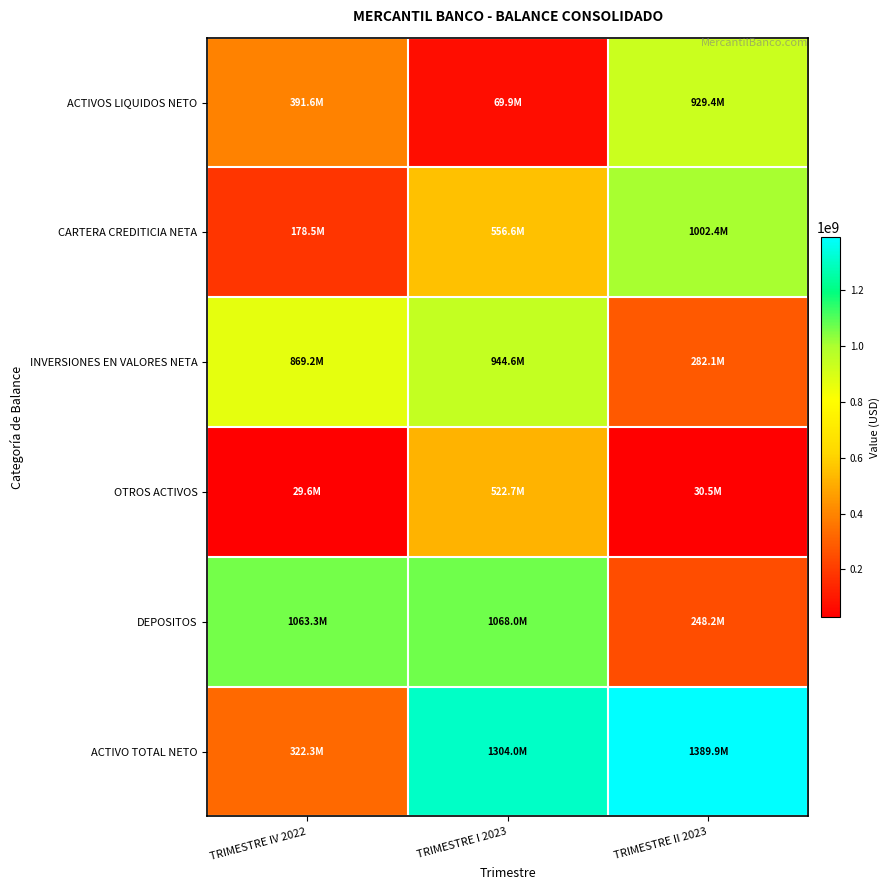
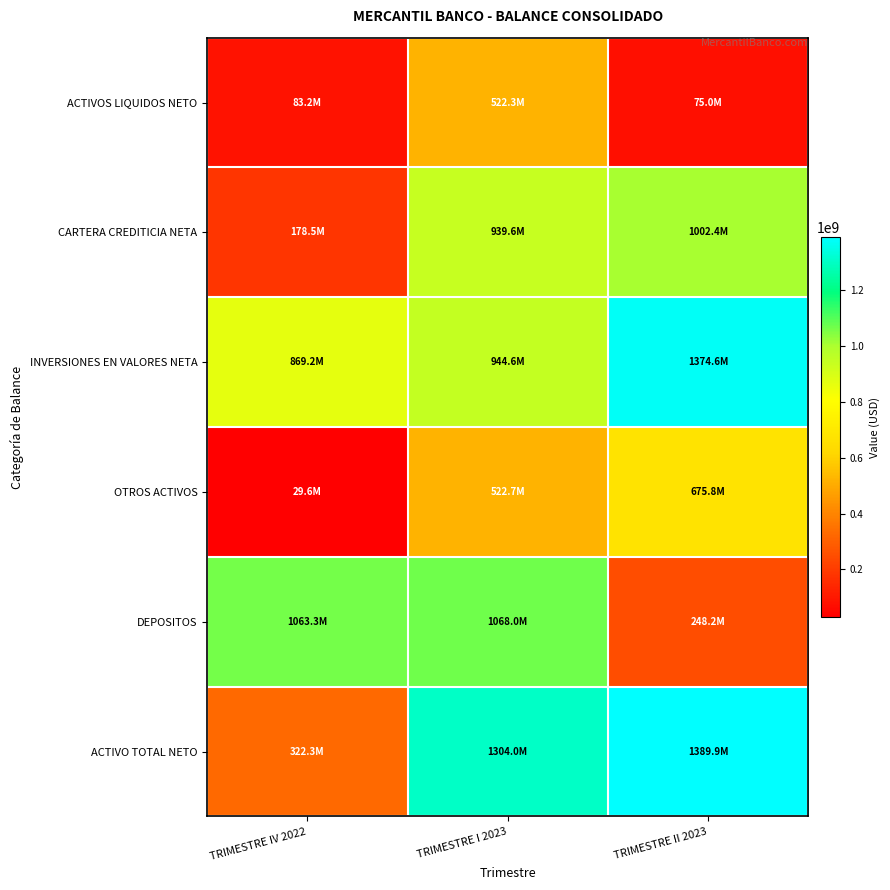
  {
    "ACTIVOS LIQUIDOS NETO": {
-     "TRIMESTRE IV 2022": "391.6M",
-     "TRIMESTRE I 2023": "69.9M",
-     "TRIMESTRE II 2023": "929.4M"
+     "TRIMESTRE IV 2022": "83.2M",
+     "TRIMESTRE I 2023": "522.3M",
+     "TRIMESTRE II 2023": "75.0M"
    },
    "CARTERA CREDITICIA NETA": {
      "TRIMESTRE IV 2022": "178.5M",
-     "TRIMESTRE I 2023": "556.6M",
+     "TRIMESTRE I 2023": "939.6M",
      "TRIMESTRE II 2023": "1002.4M"
    },
    "INVERSIONES EN VALORES NETA": {
      "TRIMESTRE IV 2022": "869.2M",
      "TRIMESTRE I 2023": "944.6M",
-     "TRIMESTRE II 2023": "282.1M"
+     "TRIMESTRE II 2023": "1374.6M"
    },
    "OTROS ACTIVOS": {
      "TRIMESTRE IV 2022": "29.6M",
      "TRIMESTRE I 2023": "522.7M",
-     "TRIMESTRE II 2023": "30.5M"
+     "TRIMESTRE II 2023": "675.8M"
    },
    "DEPOSITOS": {
      "TRIMESTRE IV 2022": "1063.3M",
      "TRIMESTRE I 2023": "1068.0M",
      "TRIMESTRE II 2023": "248.2M"
    },
    "ACTIVO TOTAL NETO": {
      "TRIMESTRE IV 2022": "322.3M",
      "TRIMESTRE I 2023": "1304.0M",
      "TRIMESTRE II 2023": "1389.9M"
    }
  }
